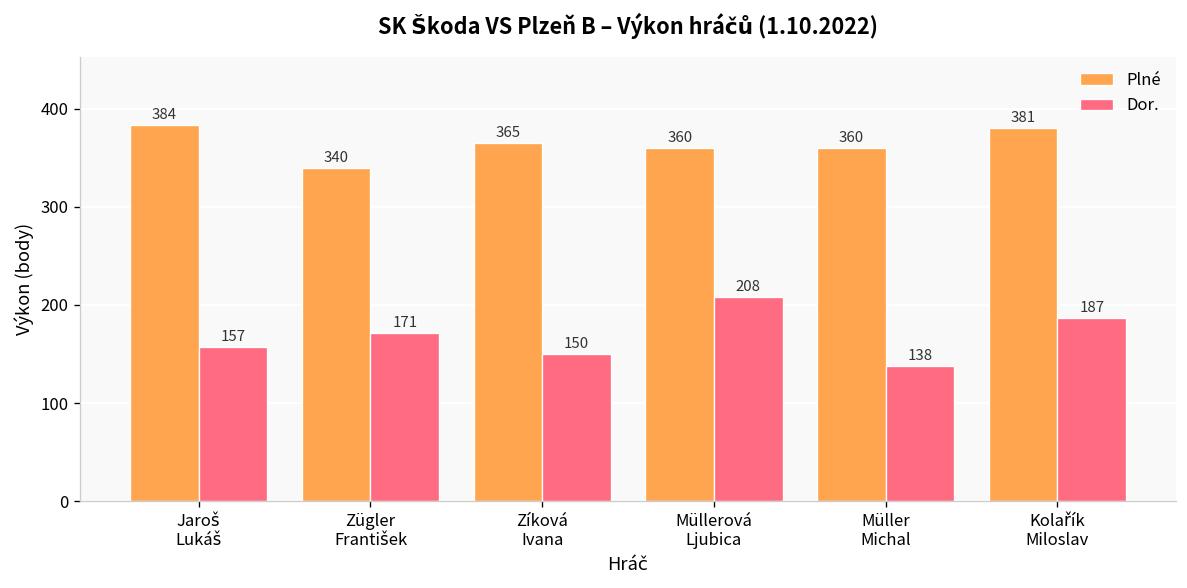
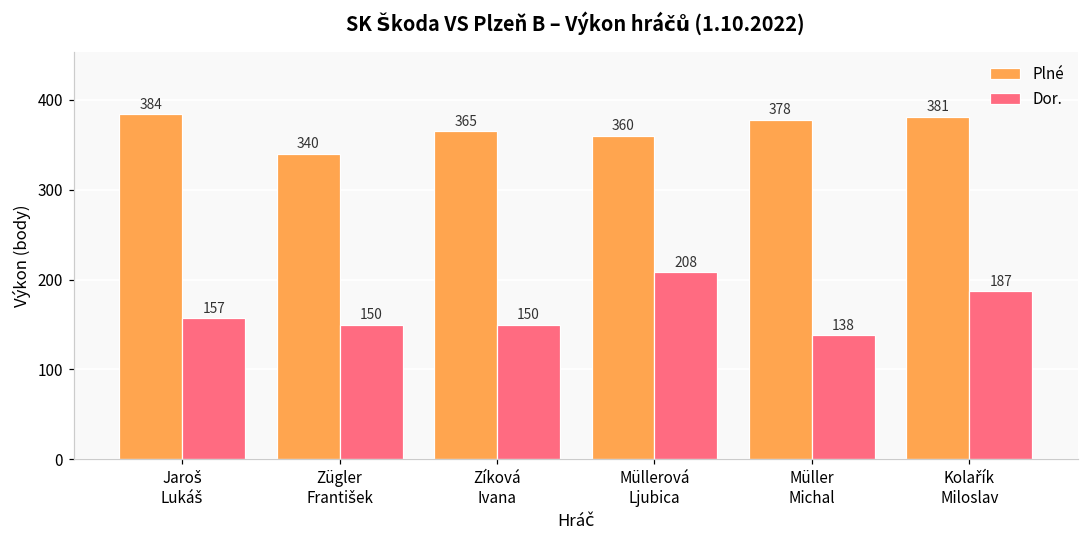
  {
    "Plné": {
      "Jaroš Lukáš": 384,
      "Zügler František": 340,
      "Zíková Ivana": 365,
      "Müllerová Ljubica": 360,
-     "Müller Michal": 360,
+     "Müller Michal": 378,
      "Kolařík Miloslav": 381
    },
    "Dor.": {
      "Jaroš Lukáš": 157,
-     "Zügler František": 171,
+     "Zügler František": 150,
      "Zíková Ivana": 150,
      "Müllerová Ljubica": 208,
      "Müller Michal": 138,
      "Kolařík Miloslav": 187
    }
  }
